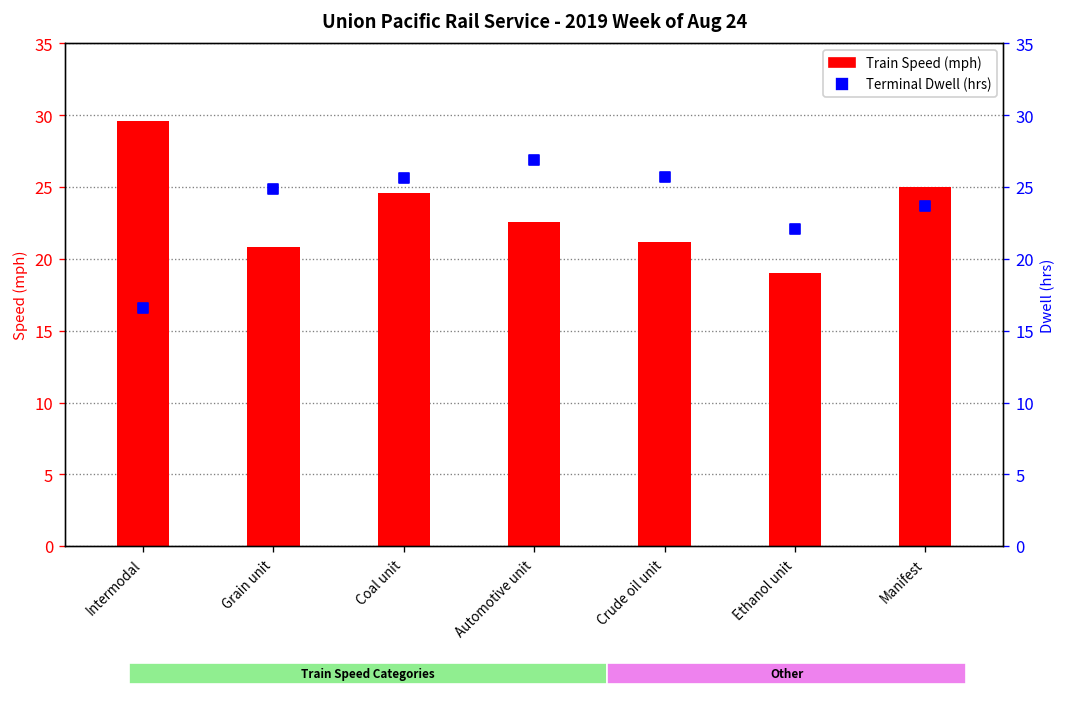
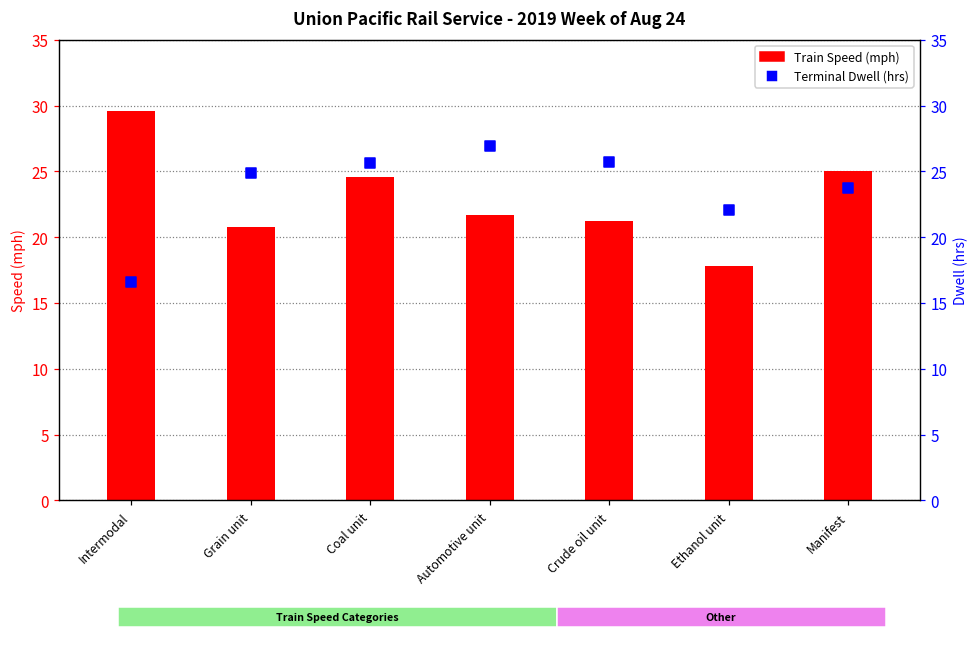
  {
    "Train Speed (mph)": {
      "Intermodal": 29.6,
      "Grain unit": 20.8,
      "Coal unit": 24.6,
-     "Automotive unit": 22.6,
+     "Automotive unit": 21.7,
      "Crude oil unit": 21.2,
-     "Ethanol unit": 19.0,
+     "Ethanol unit": 17.8,
      "Manifest": 25.0
    }
  }
